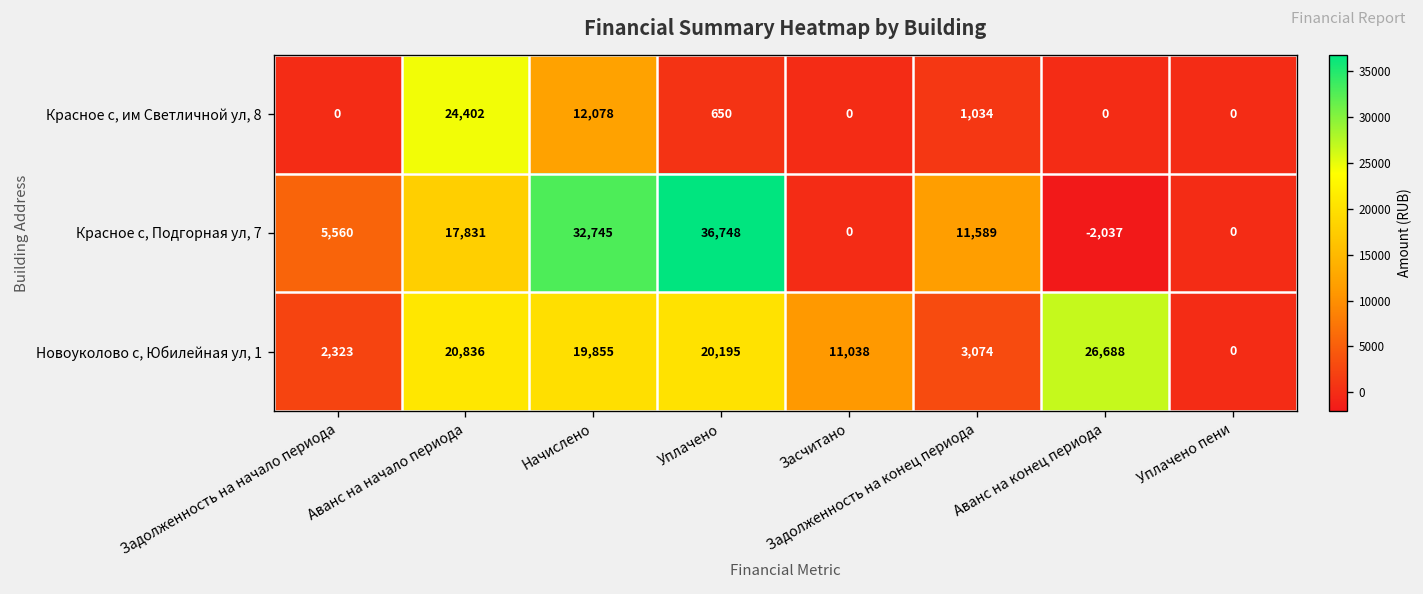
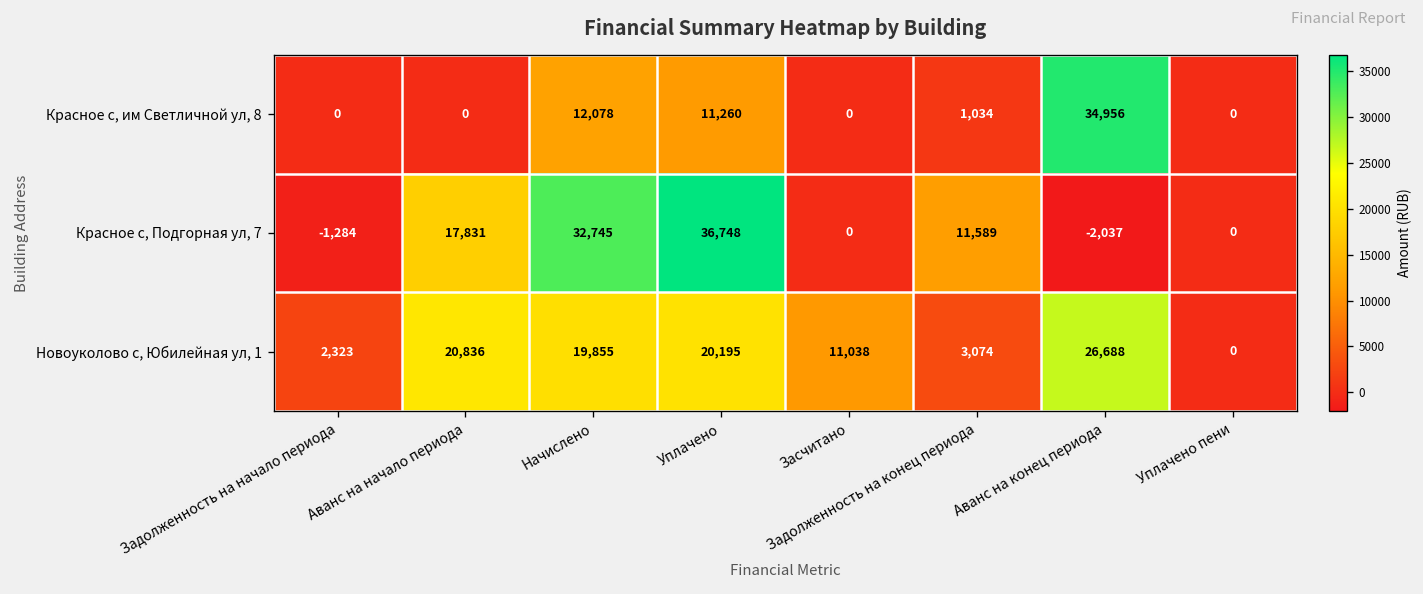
  {
    "Красное с, им Светличной ул, 8": {
      "Задолженность на начало периода": "0",
-     "Аванс на начало периода": "24,402",
+     "Аванс на начало периода": "0",
      "Начислено": "12,078",
-     "Уплачено": "650",
+     "Уплачено": "11,260",
      "Засчитано": "0",
      "Задолженность на конец периода": "1,034",
-     "Аванс на конец периода": "0",
+     "Аванс на конец периода": "34,956",
      "Уплачено пени": "0"
    },
    "Красное с, Подгорная ул, 7": {
-     "Задолженность на начало периода": "5,560",
+     "Задолженность на начало периода": "-1,284",
      "Аванс на начало периода": "17,831",
      "Начислено": "32,745",
      "Уплачено": "36,748",
      "Засчитано": "0",
      "Задолженность на конец периода": "11,589",
      "Аванс на конец периода": "-2,037",
      "Уплачено пени": "0"
    },
    "Новоуколово с, Юбилейная ул, 1": {
      "Задолженность на начало периода": "2,323",
      "Аванс на начало периода": "20,836",
      "Начислено": "19,855",
      "Уплачено": "20,195",
      "Засчитано": "11,038",
      "Задолженность на конец периода": "3,074",
      "Аванс на конец периода": "26,688",
      "Уплачено пени": "0"
    }
  }
